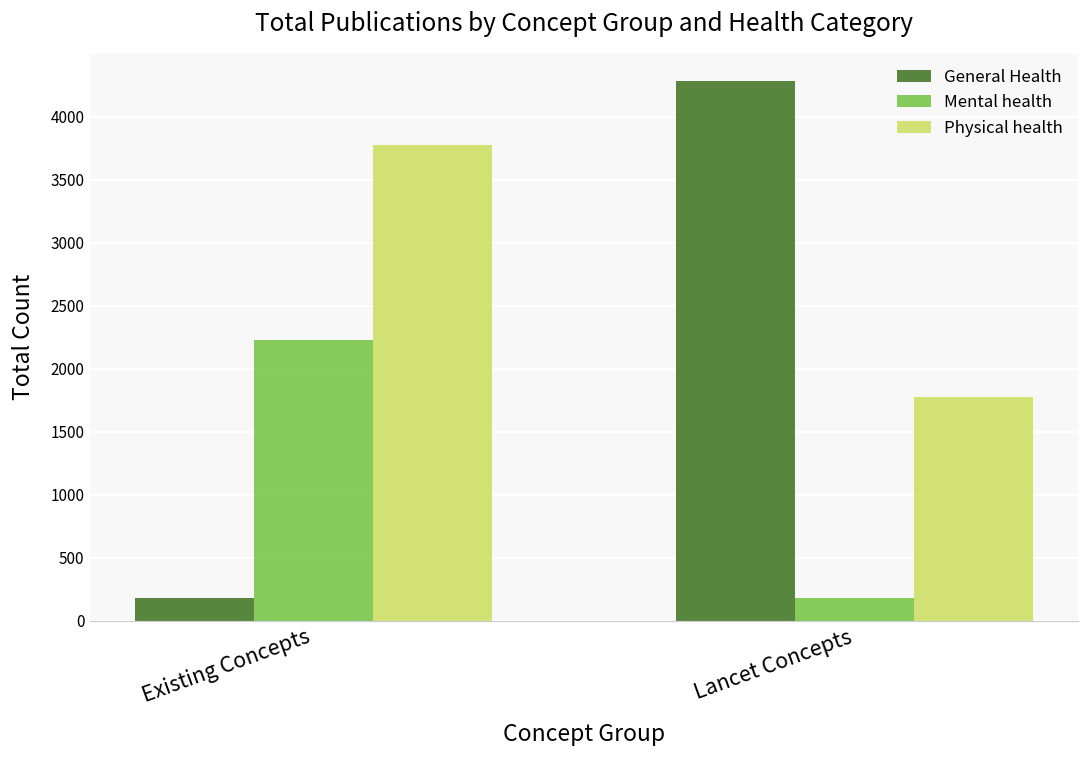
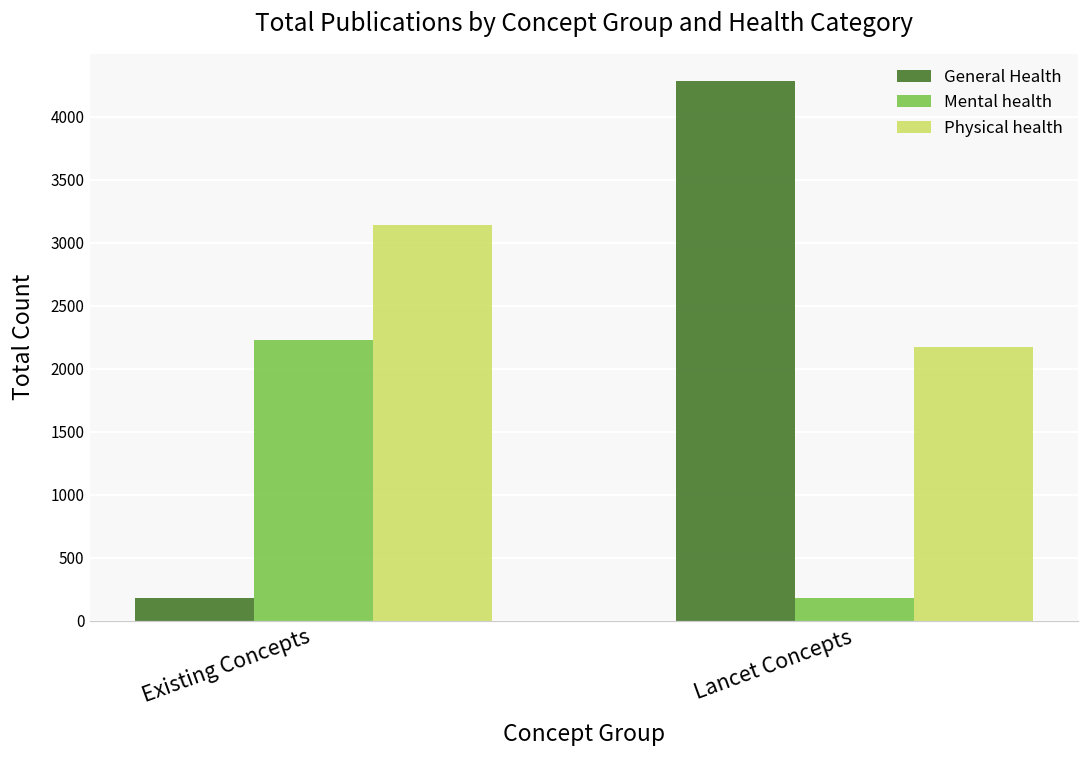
  {
    "General Health": {
      "Existing Concepts": 180,
      "Lancet Concepts": 4290
    },
    "Mental health": {
      "Existing Concepts": 2230,
      "Lancet Concepts": 190
    },
    "Physical health": {
-     "Existing Concepts": 3780,
-     "Lancet Concepts": 1780
+     "Existing Concepts": 3140,
+     "Lancet Concepts": 2170
    }
  }
